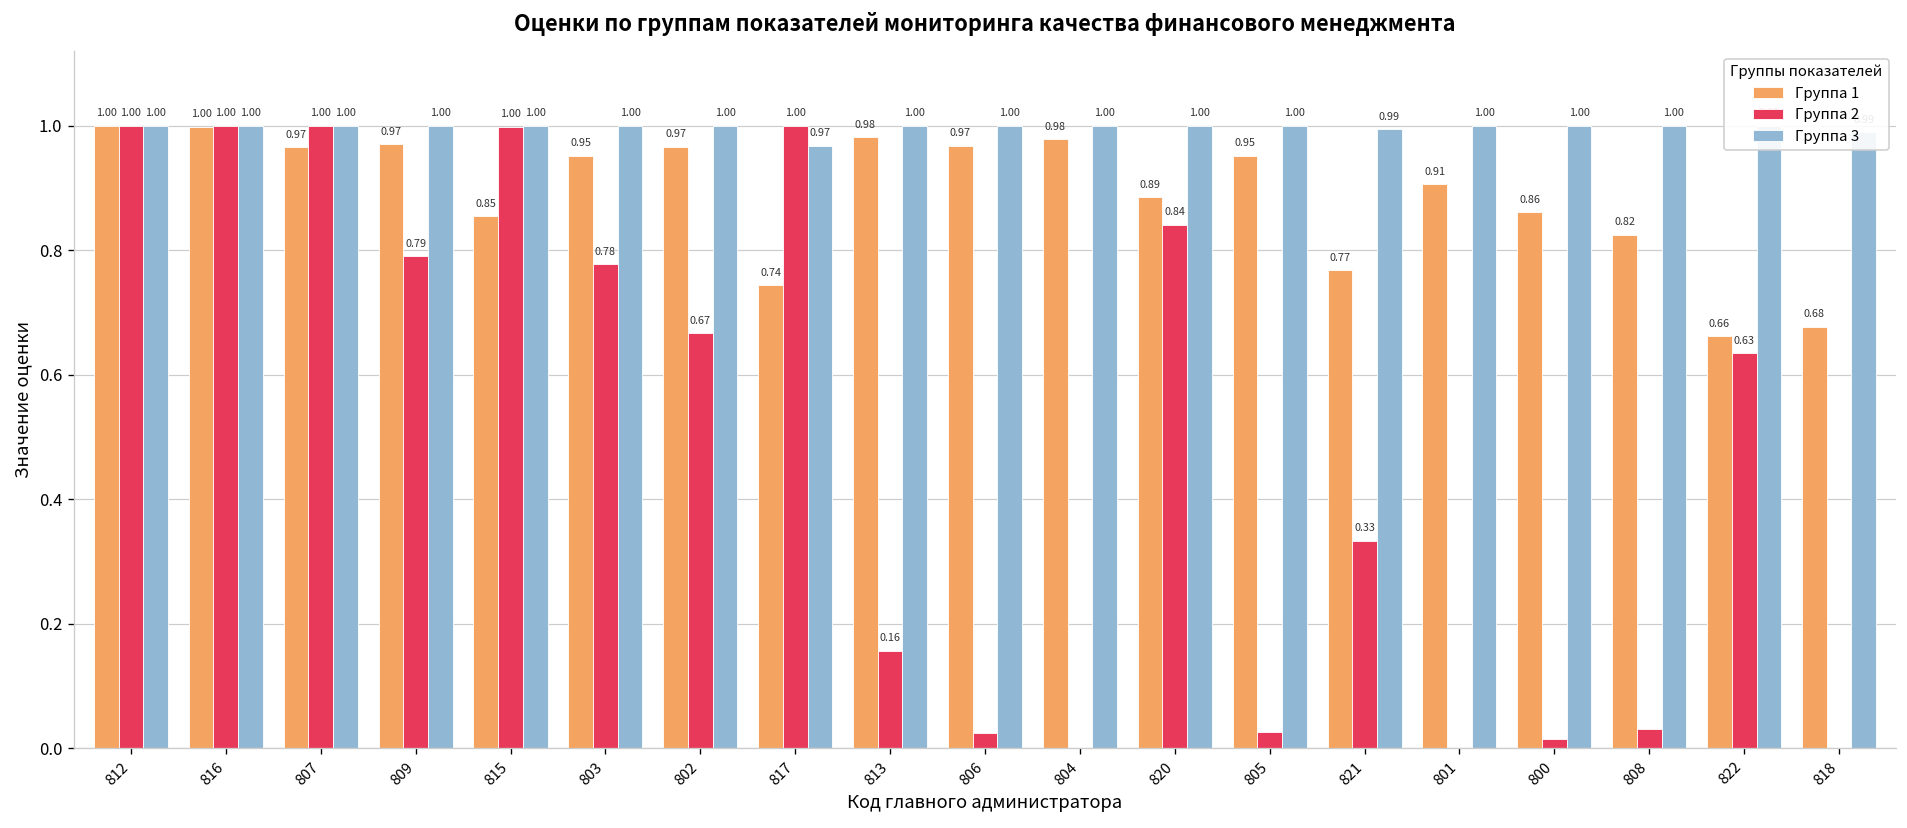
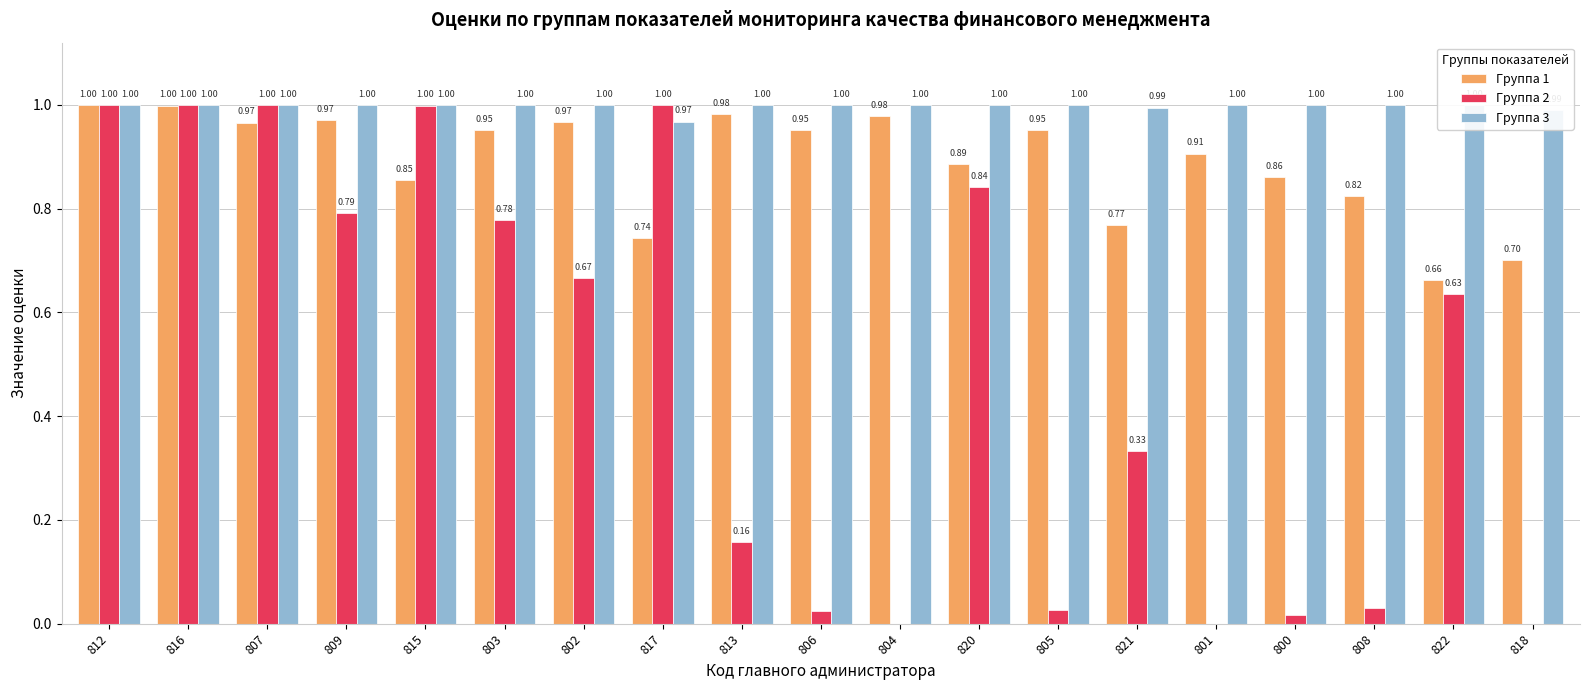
  {
    "Группа 1": {
      "812": 1.00,
      "816": 1.00,
      "807": 0.97,
      "809": 0.97,
      "815": 0.85,
      "803": 0.95,
      "802": 0.97,
      "817": 0.74,
      "813": 0.98,
-     "806": 0.97,
+     "806": 0.95,
      "804": 0.98,
      "820": 0.89,
      "805": 0.95,
      "821": 0.77,
      "801": 0.91,
      "800": 0.86,
      "808": 0.82,
      "822": 0.66,
-     "818": 0.68
+     "818": 0.70
    },
    "Группа 2": {
      "812": 1.00,
      "816": 1.00,
      "807": 1.00,
      "809": 0.79,
      "815": 1.00,
      "803": 0.78,
      "802": 0.67,
      "817": 1.00,
      "813": 0.16,
      "820": 0.84,
      "821": 0.33,
      "822": 0.63
    },
    "Группа 3": {
      "812": 1.00,
      "816": 1.00,
      "807": 1.00,
      "809": 1.00,
      "815": 1.00,
      "803": 1.00,
      "802": 1.00,
      "817": 0.97,
      "813": 1.00,
      "806": 1.00,
      "804": 1.00,
      "820": 1.00,
      "805": 1.00,
      "821": 0.99,
      "801": 1.00,
      "800": 1.00,
      "808": 1.00
    }
  }
